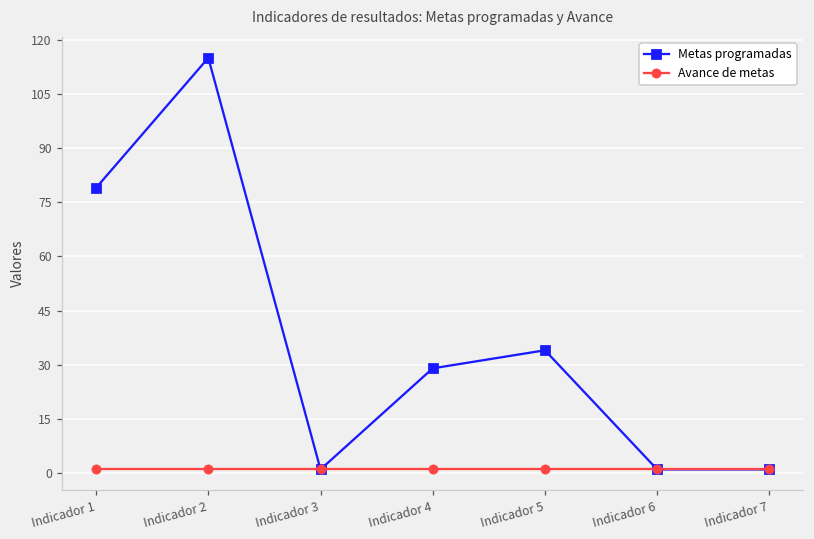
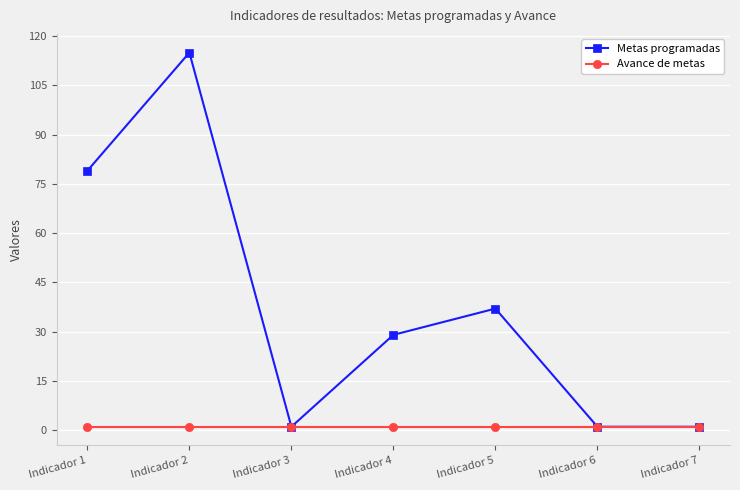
  {
    "Metas programadas": {
      "Indicador 1": 79,
      "Indicador 2": 115,
      "Indicador 4": 29,
-     "Indicador 5": 34
+     "Indicador 5": 37
    },
    "Avance de metas": {
      "Indicador 1": 1,
      "Indicador 2": 1,
      "Indicador 4": 1,
      "Indicador 5": 1
    }
  }
